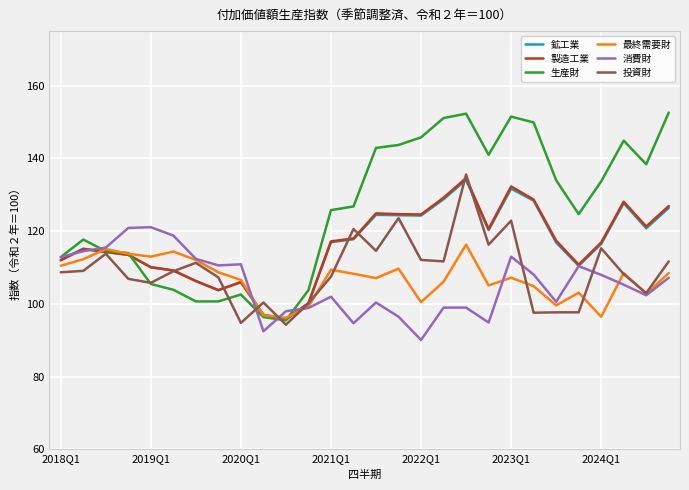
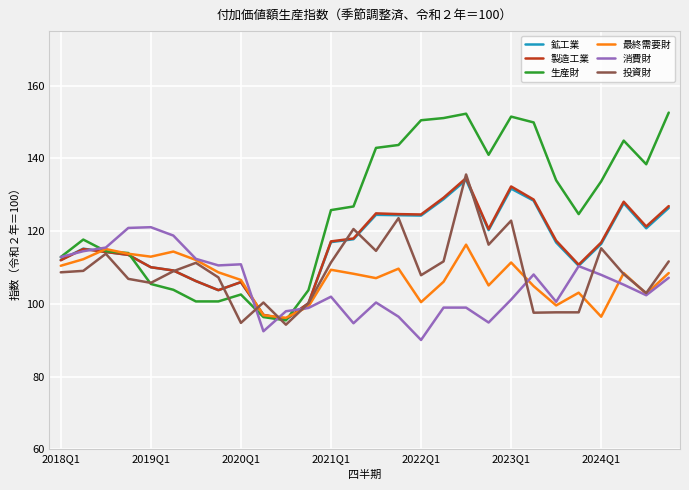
  {
    "生産財": {
      "2020Q1": 103,
      "2021Q1": 126,
-     "2022Q1": 146,
+     "2022Q1": 151,
      "2023Q1": 152,
      "2024Q1": 134
    },
    "最終需要財": {
      "2018Q1": 111,
      "2019Q1": 113,
      "2021Q1": 109,
      "2022Q1": 101,
-     "2023Q1": 107,
+     "2023Q1": 111,
      "2024Q1": 97
    },
    "消費財": {
      "2019Q1": 121,
      "2020Q1": 111,
      "2021Q1": 102,
      "2022Q1": 90,
-     "2023Q1": 113,
+     "2023Q1": 101,
      "2024Q1": 108
    },
    "投資財": {
      "2018Q1": 109,
      "2020Q1": 95,
-     "2021Q1": 108,
-     "2022Q1": 112,
+     "2021Q1": 111,
+     "2022Q1": 108,
      "2023Q1": 123,
      "2024Q1": 115
    }
  }
